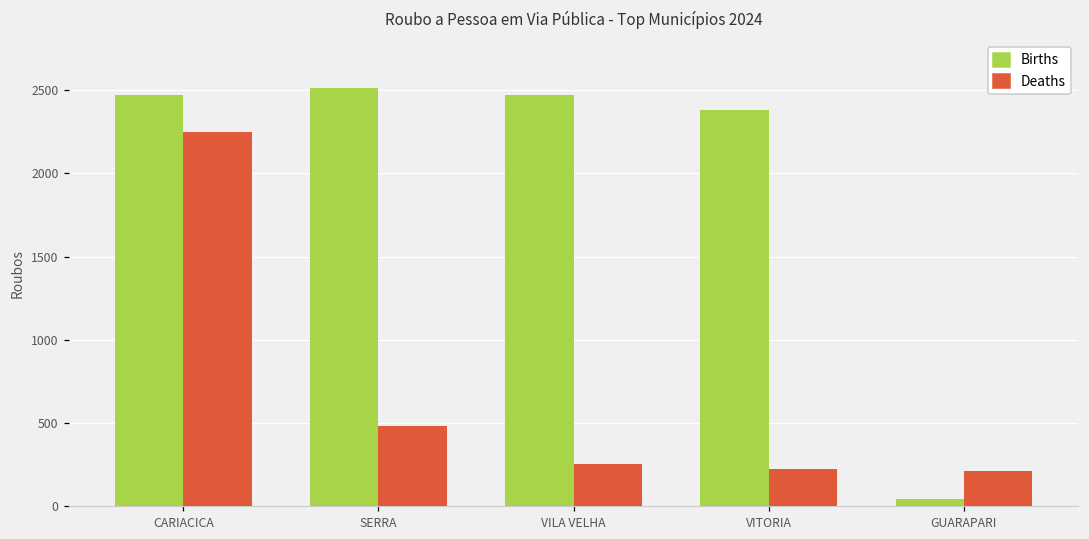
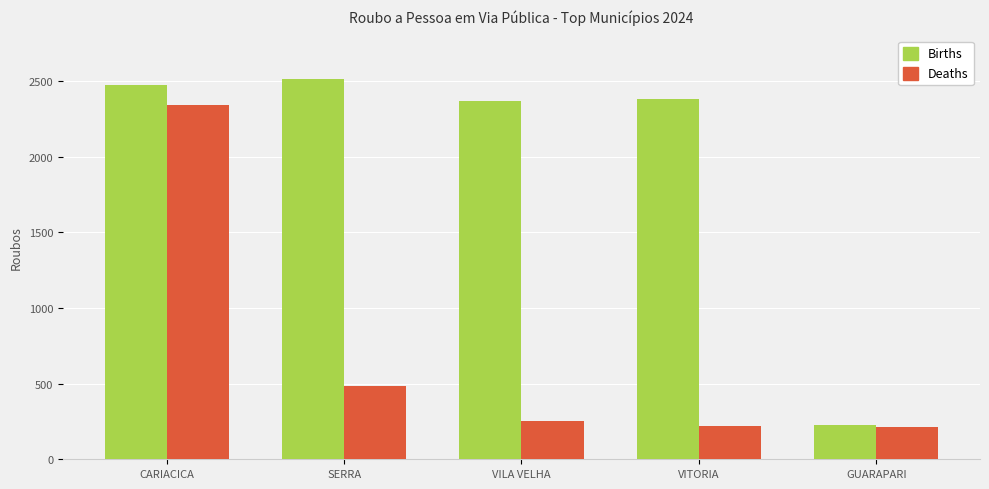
  {
    "Births": {
      "CARIACICA": 2470,
      "SERRA": 2510,
-     "VILA VELHA": 2470,
+     "VILA VELHA": 2370,
      "VITORIA": 2380,
-     "GUARAPARI": 40
+     "GUARAPARI": 230
    },
    "Deaths": {
-     "CARIACICA": 2250,
+     "CARIACICA": 2340,
      "SERRA": 480,
      "VILA VELHA": 260,
      "VITORIA": 220,
      "GUARAPARI": 210
    }
  }
